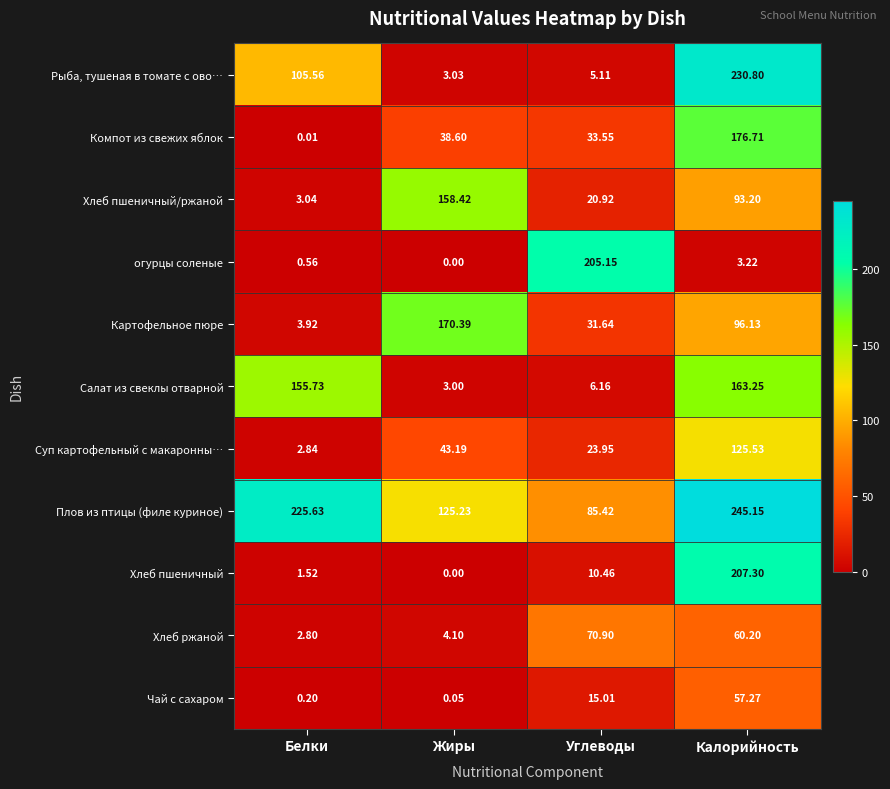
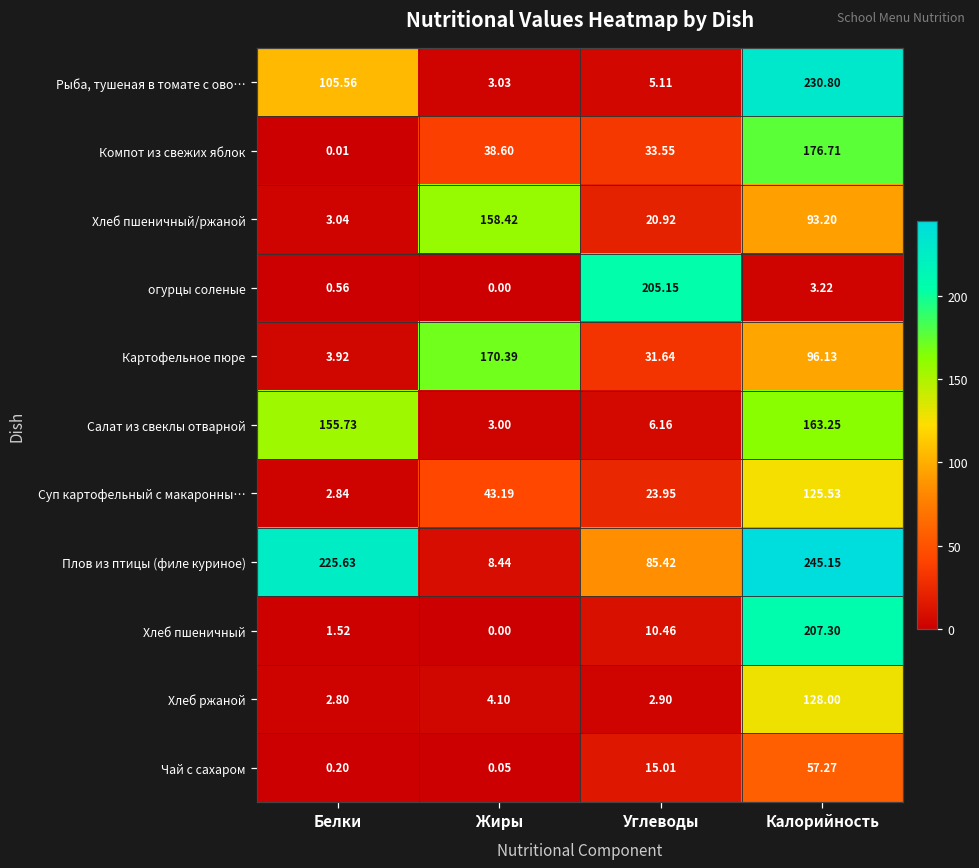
  {
    "Рыба, тушеная в томате с ово…": {
      "Белки": 105.56,
      "Жиры": 3.03,
      "Углеводы": 5.11,
      "Калорийность": 230.80
    },
    "Компот из свежих яблок": {
      "Белки": 0.01,
      "Жиры": 38.60,
      "Углеводы": 33.55,
      "Калорийность": 176.71
    },
    "Хлеб пшеничный/ржаной": {
      "Белки": 3.04,
      "Жиры": 158.42,
      "Углеводы": 20.92,
      "Калорийность": 93.20
    },
    "огурцы соленые": {
      "Белки": 0.56,
      "Жиры": 0.00,
      "Углеводы": 205.15,
      "Калорийность": 3.22
    },
    "Картофельное пюре": {
      "Белки": 3.92,
      "Жиры": 170.39,
      "Углеводы": 31.64,
      "Калорийность": 96.13
    },
    "Салат из свеклы отварной": {
      "Белки": 155.73,
      "Жиры": 3.00,
      "Углеводы": 6.16,
      "Калорийность": 163.25
    },
    "Суп картофельный с макаронны…": {
      "Белки": 2.84,
      "Жиры": 43.19,
      "Углеводы": 23.95,
      "Калорийность": 125.53
    },
    "Плов из птицы (филе куриное)": {
      "Белки": 225.63,
-     "Жиры": 125.23,
+     "Жиры": 8.44,
      "Углеводы": 85.42,
      "Калорийность": 245.15
    },
    "Хлеб пшеничный": {
      "Белки": 1.52,
      "Жиры": 0.00,
      "Углеводы": 10.46,
      "Калорийность": 207.30
    },
    "Хлеб ржаной": {
      "Белки": 2.80,
      "Жиры": 4.10,
-     "Углеводы": 70.90,
-     "Калорийность": 60.20
+     "Углеводы": 2.90,
+     "Калорийность": 128.00
    },
    "Чай с сахаром": {
      "Белки": 0.20,
      "Жиры": 0.05,
      "Углеводы": 15.01,
      "Калорийность": 57.27
    }
  }
